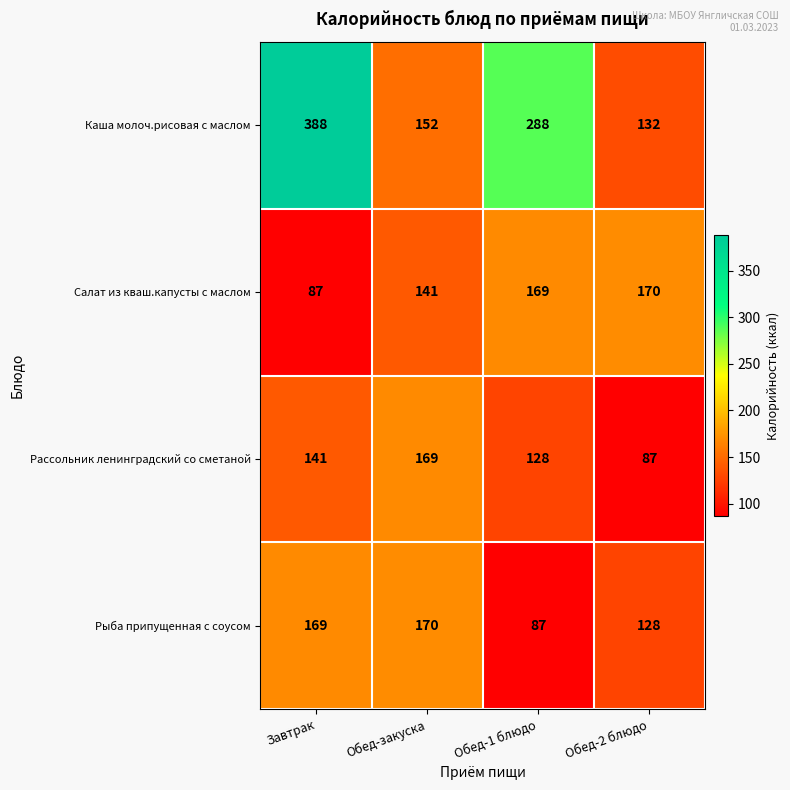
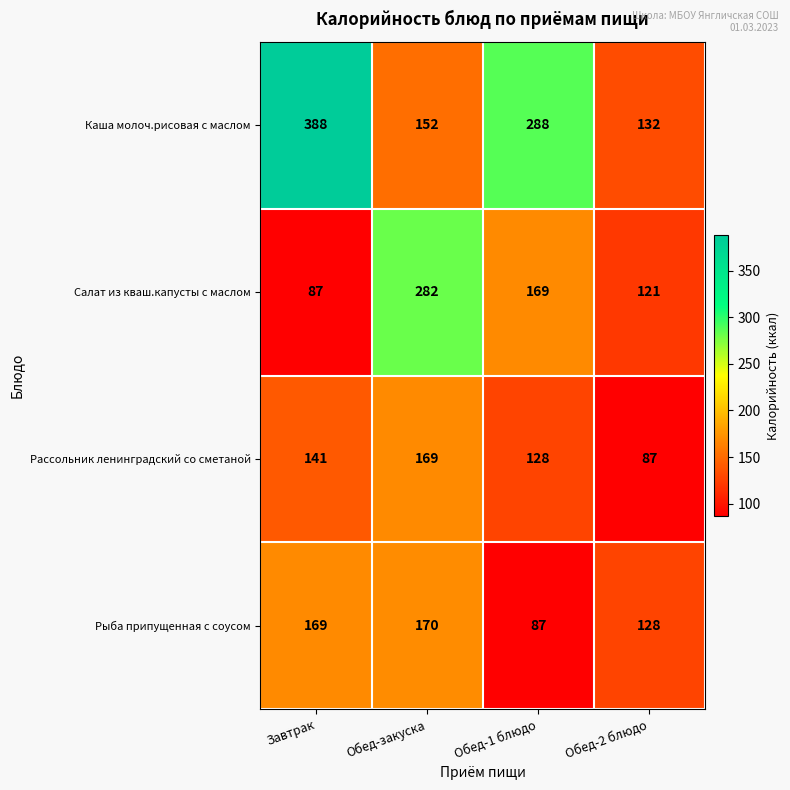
  {
    "Каша молоч.рисовая с маслом": {
      "Завтрак": 388,
      "Обед-закуска": 152,
      "Обед-1 блюдо": 288,
      "Обед-2 блюдо": 132
    },
    "Салат из кваш.капусты с маслом": {
      "Завтрак": 87,
-     "Обед-закуска": 141,
+     "Обед-закуска": 282,
      "Обед-1 блюдо": 169,
-     "Обед-2 блюдо": 170
+     "Обед-2 блюдо": 121
    },
    "Рассольник ленинградский со сметаной": {
      "Завтрак": 141,
      "Обед-закуска": 169,
      "Обед-1 блюдо": 128,
      "Обед-2 блюдо": 87
    },
    "Рыба припущенная с соусом": {
      "Завтрак": 169,
      "Обед-закуска": 170,
      "Обед-1 блюдо": 87,
      "Обед-2 блюдо": 128
    }
  }
